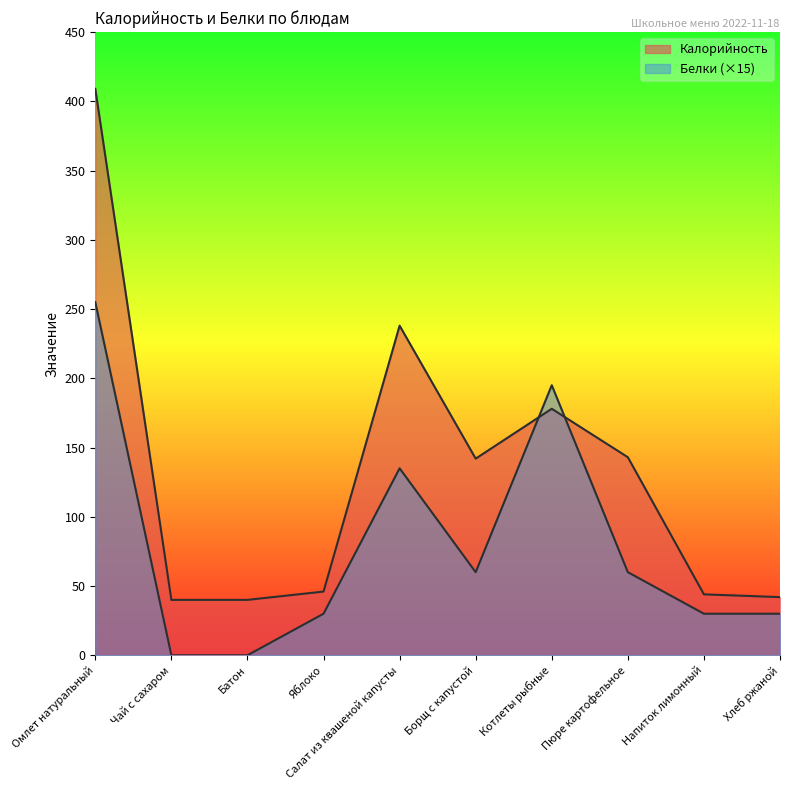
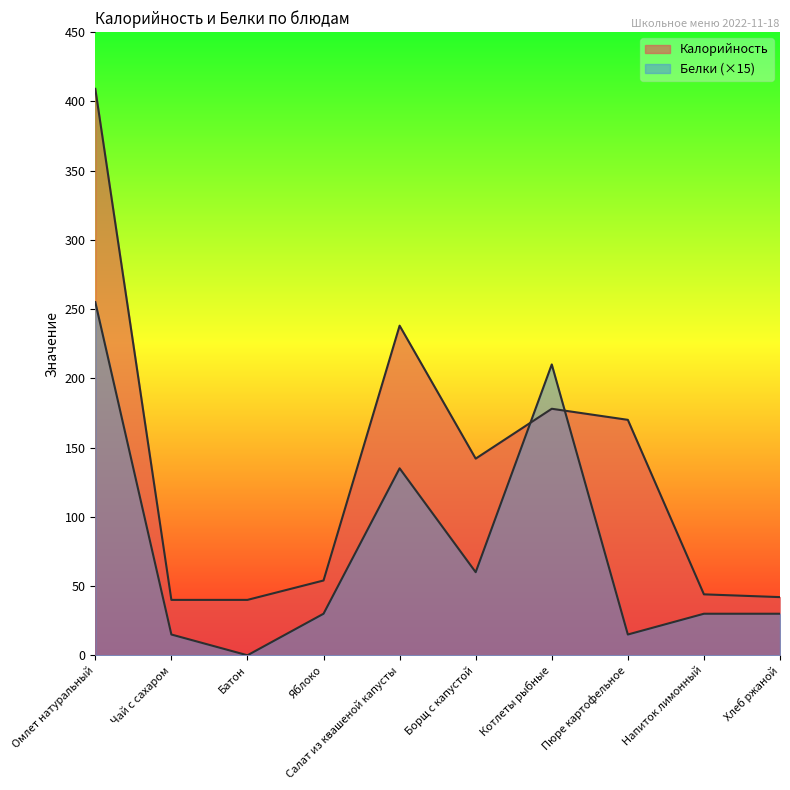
  {
    "Калорийность": {
      "Омлет натуральный": 409,
      "Чай с сахаром": 40,
      "Батон": 40,
-     "Яблоко": 46,
+     "Яблоко": 54,
      "Салат из квашеной капусты": 238,
      "Борщ с капустой": 142,
      "Котлеты рыбные": 178,
-     "Пюре картофельное": 143,
+     "Пюре картофельное": 170,
      "Напиток лимонный": 44,
      "Хлеб ржаной": 42
    },
    "Белки (×15)": {
      "Омлет натуральный": 255,
-     "Чай с сахаром": 0,
+     "Чай с сахаром": 15,
      "Батон": 0,
      "Яблоко": 30,
      "Салат из квашеной капусты": 135,
      "Борщ с капустой": 60,
-     "Котлеты рыбные": 195,
-     "Пюре картофельное": 60,
+     "Котлеты рыбные": 210,
+     "Пюре картофельное": 15,
      "Напиток лимонный": 30,
      "Хлеб ржаной": 30
    }
  }
